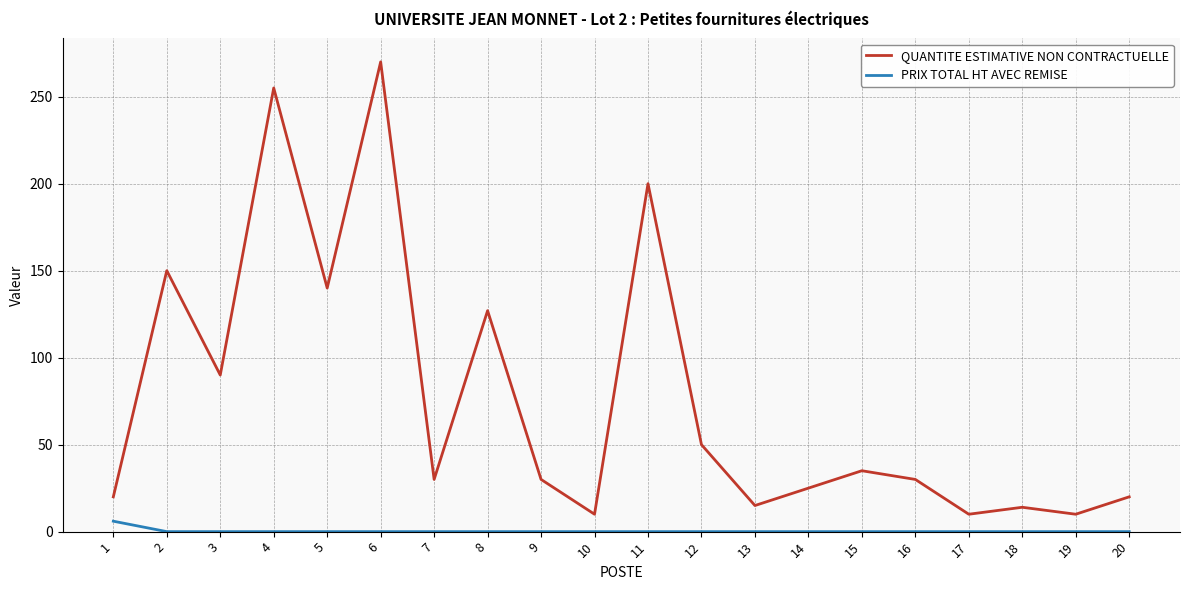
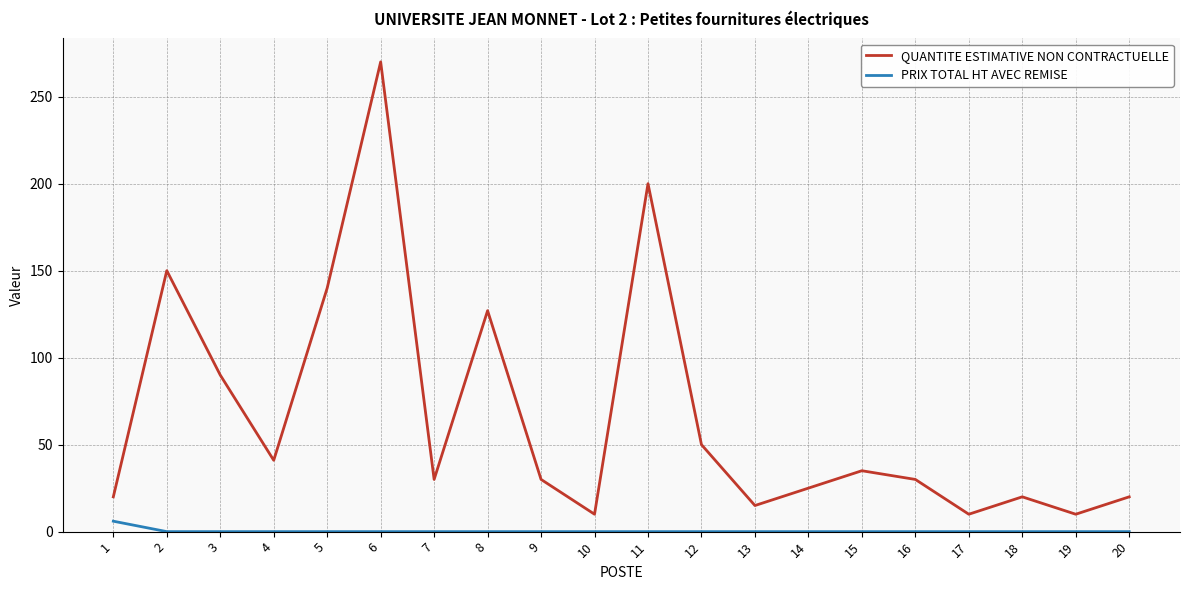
  {
    "QUANTITE ESTIMATIVE NON CONTRACTUELLE": {
      "1": 20,
      "2": 150,
      "3": 90,
-     "4": 255,
+     "4": 41,
      "5": 140,
      "6": 270,
      "7": 30,
      "8": 127,
      "9": 30,
      "10": 10,
      "11": 200,
      "12": 50,
      "13": 15,
      "14": 25,
      "15": 35,
      "16": 30,
      "17": 10,
-     "18": 14,
+     "18": 20,
      "19": 10,
      "20": 20
    },
    "PRIX TOTAL HT AVEC REMISE": {
      "1": 6,
      "2": 0,
      "3": 0,
      "4": 0,
      "5": 0,
      "6": 0,
      "7": 0,
      "8": 0,
      "9": 0,
      "10": 0,
      "11": 0,
      "12": 0,
      "13": 0,
      "14": 0,
      "15": 0,
      "16": 0,
      "17": 0,
      "18": 0,
      "19": 0,
      "20": 0
    }
  }
